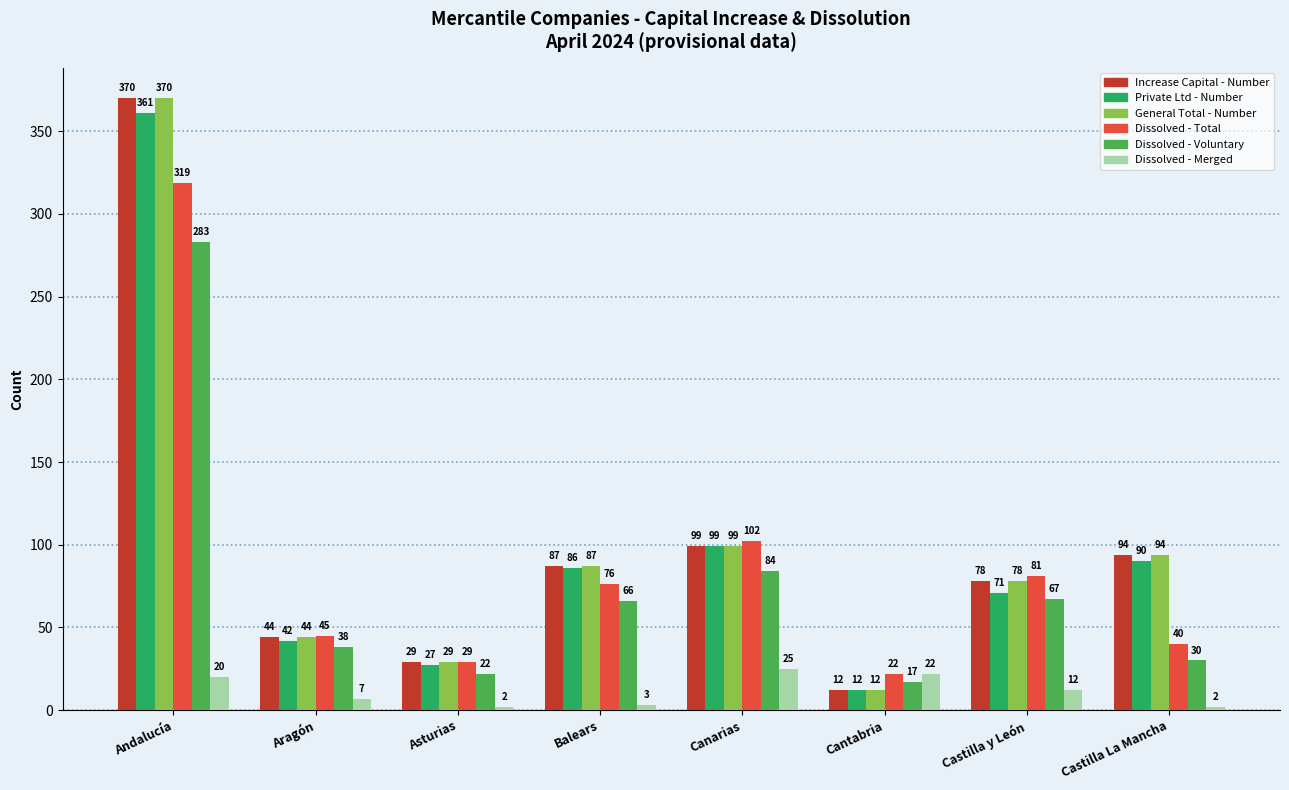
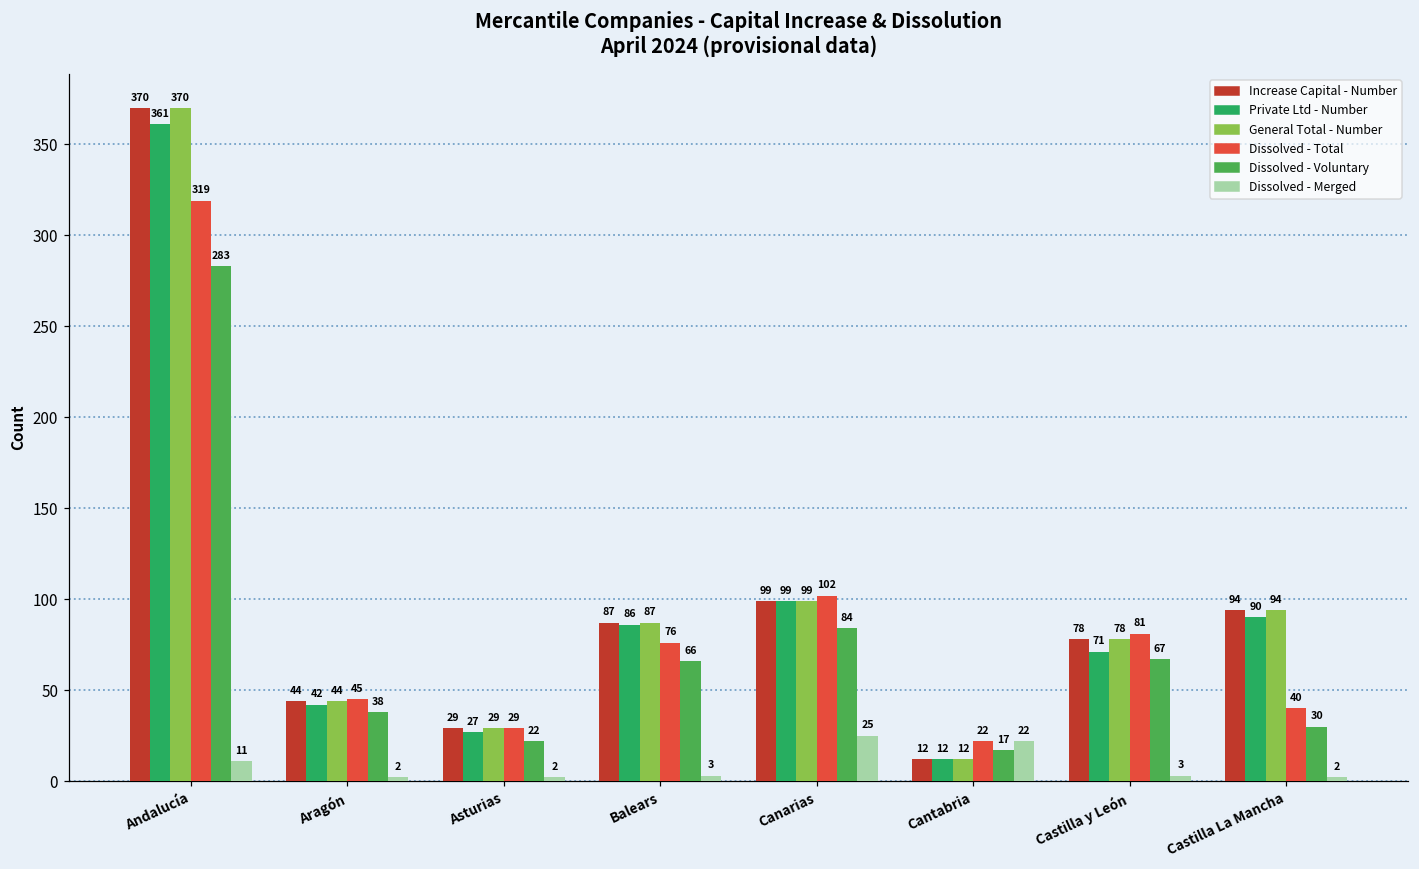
  {
    "General Total - Number": {
      "Andalucía": 370,
      "Aragón": 44,
      "Asturias": 29,
      "Balears": 87,
      "Canarias": 99,
      "Cantabria": 12,
      "Castilla y León": 78,
      "Castilla La Mancha": 94
    },
    "Dissolved - Merged": {
-     "Andalucía": 20,
-     "Aragón": 7,
+     "Andalucía": 11,
+     "Aragón": 2,
      "Asturias": 2,
      "Balears": 3,
      "Canarias": 25,
      "Cantabria": 22,
-     "Castilla y León": 12,
+     "Castilla y León": 3,
      "Castilla La Mancha": 2
    }
  }
